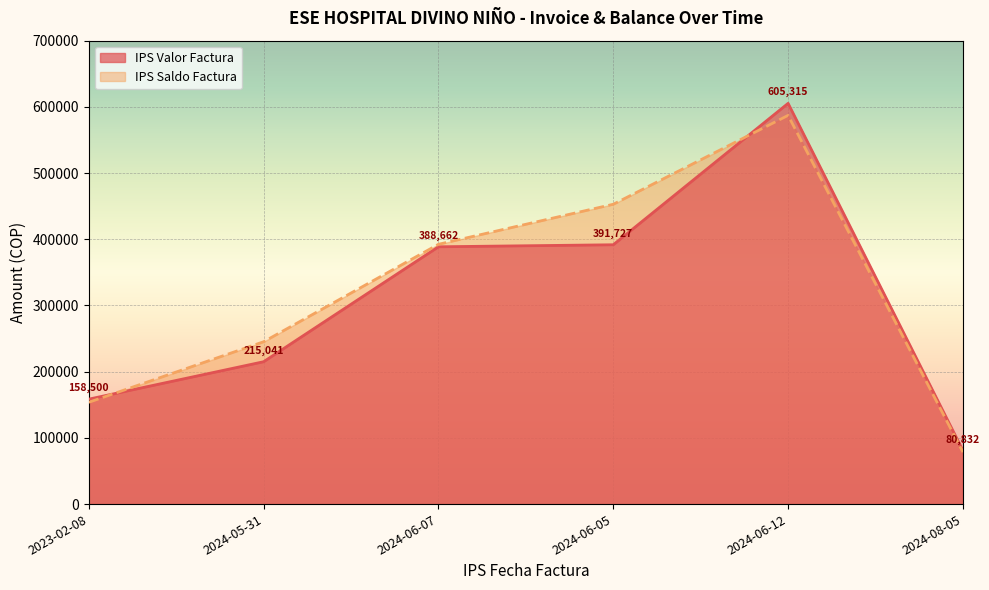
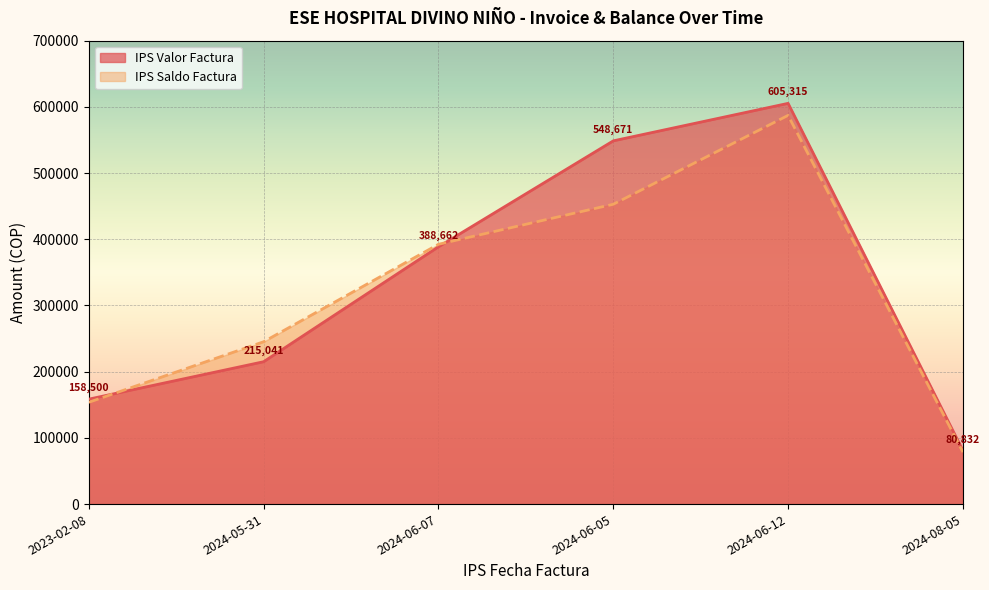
  {
    "IPS Valor Factura": {
      "2023-02-08": "158,500",
      "2024-05-31": "215,041",
-     "2024-06-05": "391,727",
+     "2024-06-05": "548,671",
      "2024-06-12": "605,315"
    },
    "IPS Saldo Factura": {
      "2023-02-08": "150000",
      "2024-06-05": "450000",
      "2024-06-12": "590000"
    }
  }
